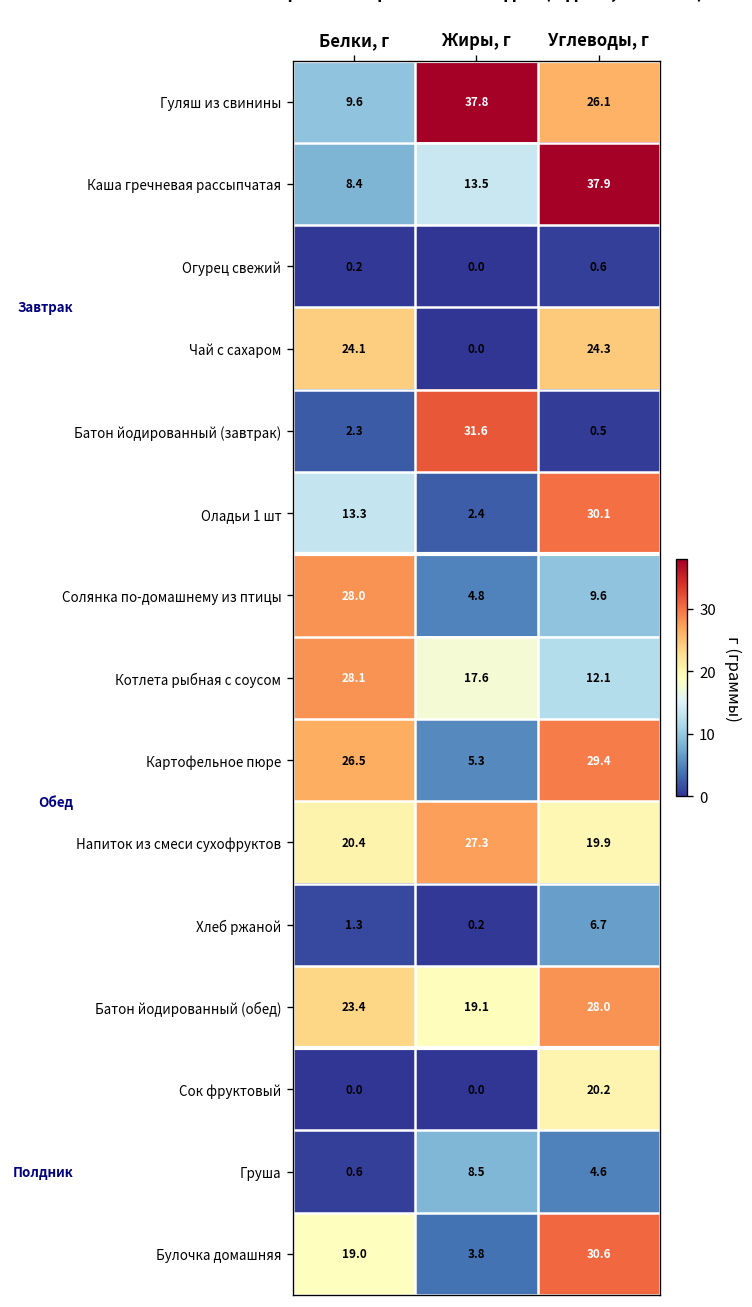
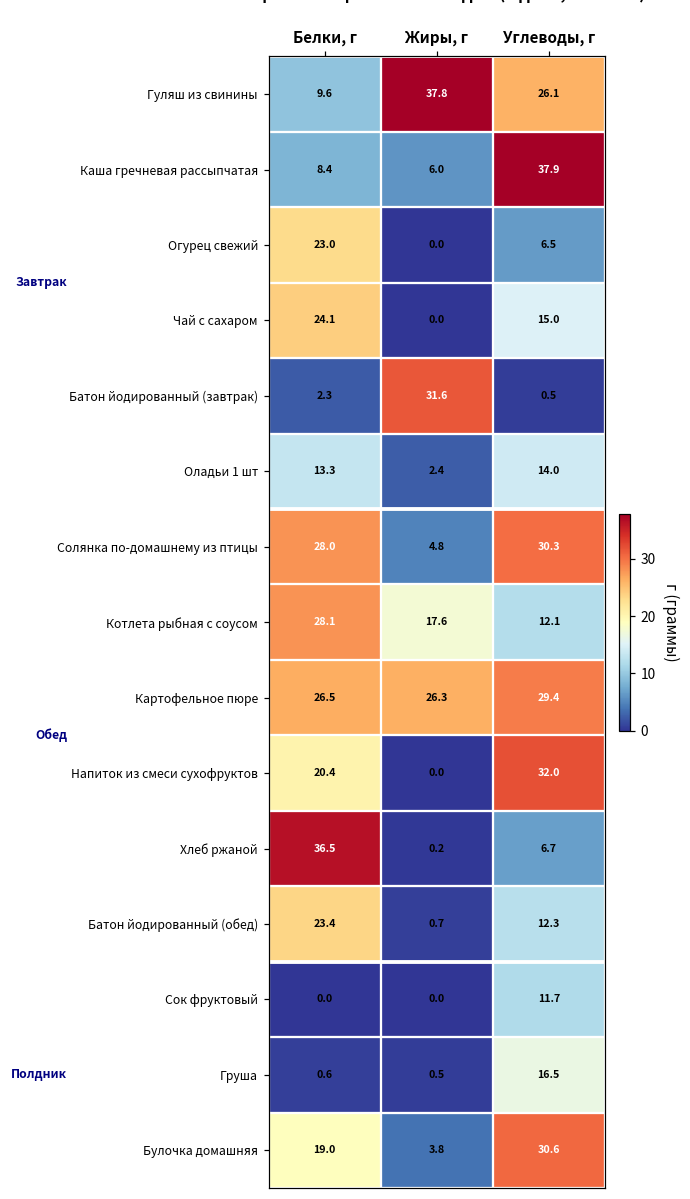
  {
    "Гуляш из свинины": {
      "Белки, г": 9.6,
      "Жиры, г": 37.8,
      "Углеводы, г": 26.1
    },
    "Каша гречневая рассыпчатая": {
      "Белки, г": 8.4,
-     "Жиры, г": 13.5,
+     "Жиры, г": 6.0,
      "Углеводы, г": 37.9
    },
    "Огурец свежий": {
-     "Белки, г": 0.2,
+     "Белки, г": 23.0,
      "Жиры, г": 0.0,
-     "Углеводы, г": 0.6
+     "Углеводы, г": 6.5
    },
    "Чай с сахаром": {
      "Белки, г": 24.1,
      "Жиры, г": 0.0,
-     "Углеводы, г": 24.3
+     "Углеводы, г": 15.0
    },
    "Батон йодированный (завтрак)": {
      "Белки, г": 2.3,
      "Жиры, г": 31.6,
      "Углеводы, г": 0.5
    },
    "Оладьи 1 шт": {
      "Белки, г": 13.3,
      "Жиры, г": 2.4,
-     "Углеводы, г": 30.1
+     "Углеводы, г": 14.0
    },
    "Солянка по-домашнему из птицы": {
      "Белки, г": 28.0,
      "Жиры, г": 4.8,
-     "Углеводы, г": 9.6
+     "Углеводы, г": 30.3
    },
    "Котлета рыбная с соусом": {
      "Белки, г": 28.1,
      "Жиры, г": 17.6,
      "Углеводы, г": 12.1
    },
    "Картофельное пюре": {
      "Белки, г": 26.5,
-     "Жиры, г": 5.3,
+     "Жиры, г": 26.3,
      "Углеводы, г": 29.4
    },
    "Напиток из смеси сухофруктов": {
      "Белки, г": 20.4,
-     "Жиры, г": 27.3,
-     "Углеводы, г": 19.9
+     "Жиры, г": 0.0,
+     "Углеводы, г": 32.0
    },
    "Хлеб ржаной": {
-     "Белки, г": 1.3,
+     "Белки, г": 36.5,
      "Жиры, г": 0.2,
      "Углеводы, г": 6.7
    },
    "Батон йодированный (обед)": {
      "Белки, г": 23.4,
-     "Жиры, г": 19.1,
-     "Углеводы, г": 28.0
+     "Жиры, г": 0.7,
+     "Углеводы, г": 12.3
    },
    "Сок фруктовый": {
      "Белки, г": 0.0,
      "Жиры, г": 0.0,
-     "Углеводы, г": 20.2
+     "Углеводы, г": 11.7
    },
    "Груша": {
      "Белки, г": 0.6,
-     "Жиры, г": 8.5,
-     "Углеводы, г": 4.6
+     "Жиры, г": 0.5,
+     "Углеводы, г": 16.5
    },
    "Булочка домашняя": {
      "Белки, г": 19.0,
      "Жиры, г": 3.8,
      "Углеводы, г": 30.6
    }
  }
